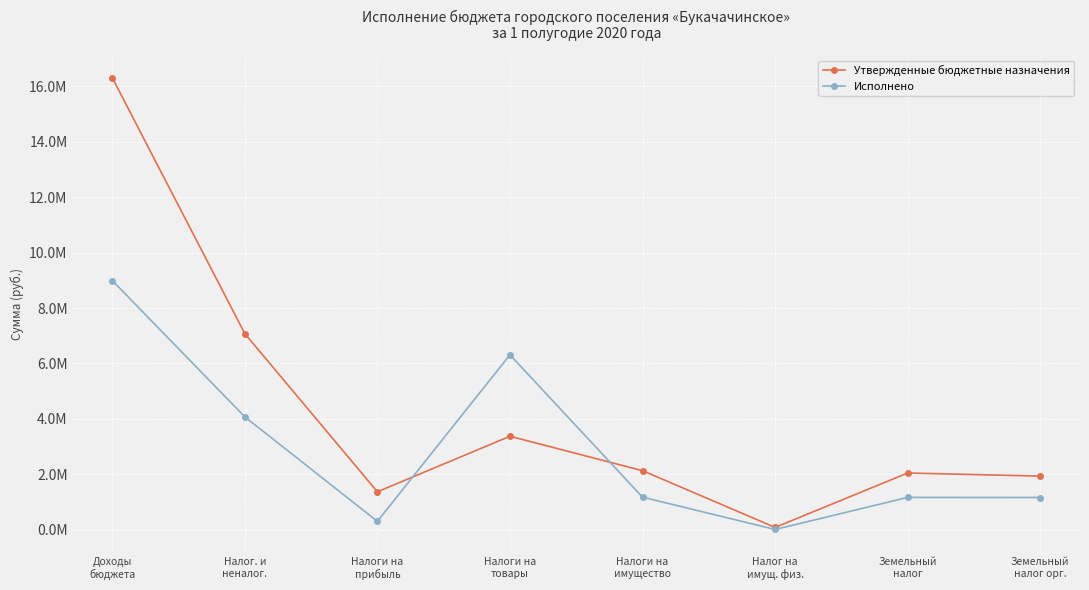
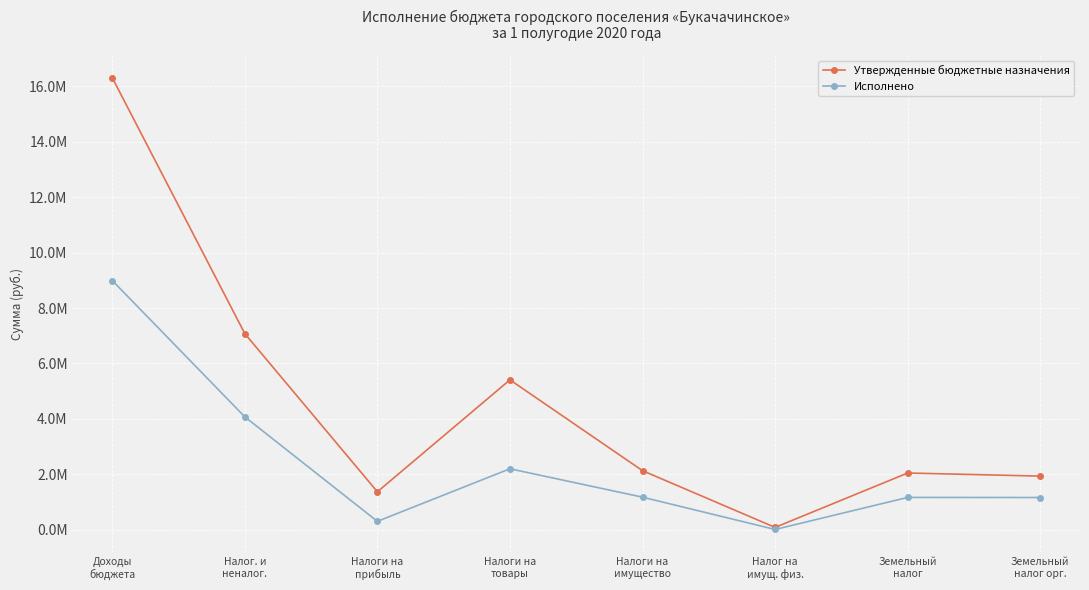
  {
    "Утвержденные бюджетные назначения": {
      "Доходы бюджета": 16300000,
      "Налог. и неналог.": 7100000,
      "Налоги на прибыль": 1400000,
-     "Налоги на товары": 3400000,
+     "Налоги на товары": 5400000,
      "Налоги на имущество": 2100000,
      "Земельный налог": 2000000,
      "Земельный налог орг.": 1900000
    },
    "Исполнено": {
      "Доходы бюджета": 9000000,
      "Налог. и неналог.": 4100000,
      "Налоги на прибыль": 300000,
-     "Налоги на товары": 6300000,
+     "Налоги на товары": 2200000,
      "Налоги на имущество": 1200000,
      "Земельный налог": 1200000,
      "Земельный налог орг.": 1200000
    }
  }
